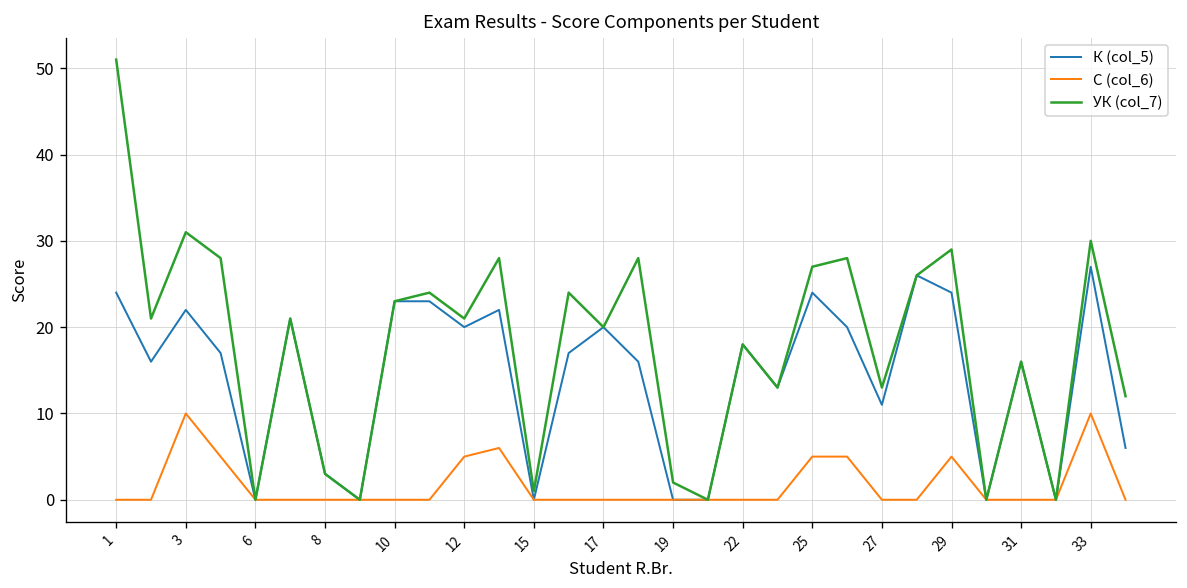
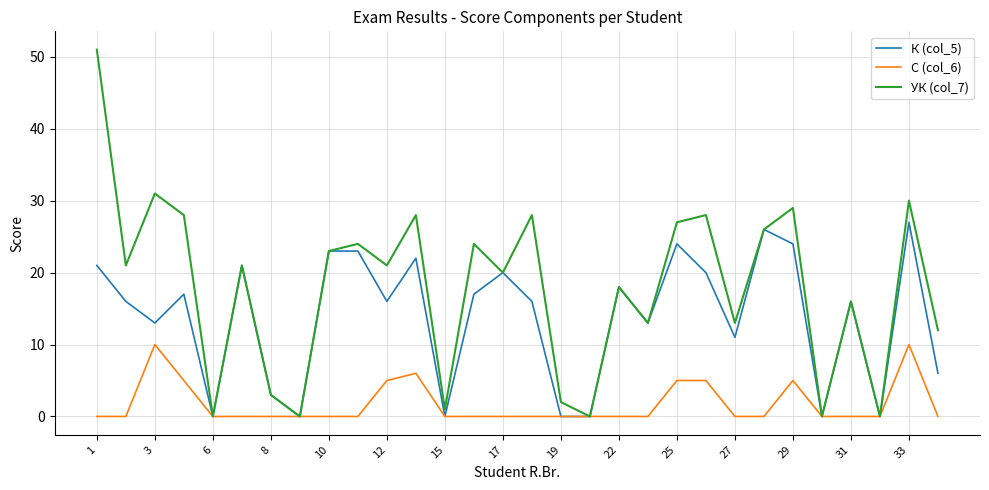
  {
    "К (col_5)": {
-     "1": 24,
-     "3": 22,
-     "12": 20,
+     "1": 21,
+     "3": 13,
+     "12": 16,
      "25": 24,
      "27": 11,
      "29": 24,
      "33": 27
    },
    "С (col_6)": {
      "1": 0,
      "3": 10,
      "8": 0,
      "10": 0,
      "12": 5,
      "17": 0,
      "22": 0,
      "25": 5,
      "27": 0,
      "29": 5,
      "31": 0,
      "33": 10
    },
    "УК (col_7)": {
      "1": 51,
      "3": 31,
      "12": 21,
      "15": 1,
      "19": 2,
      "25": 27,
      "27": 13,
      "29": 29,
      "33": 30
    }
  }
